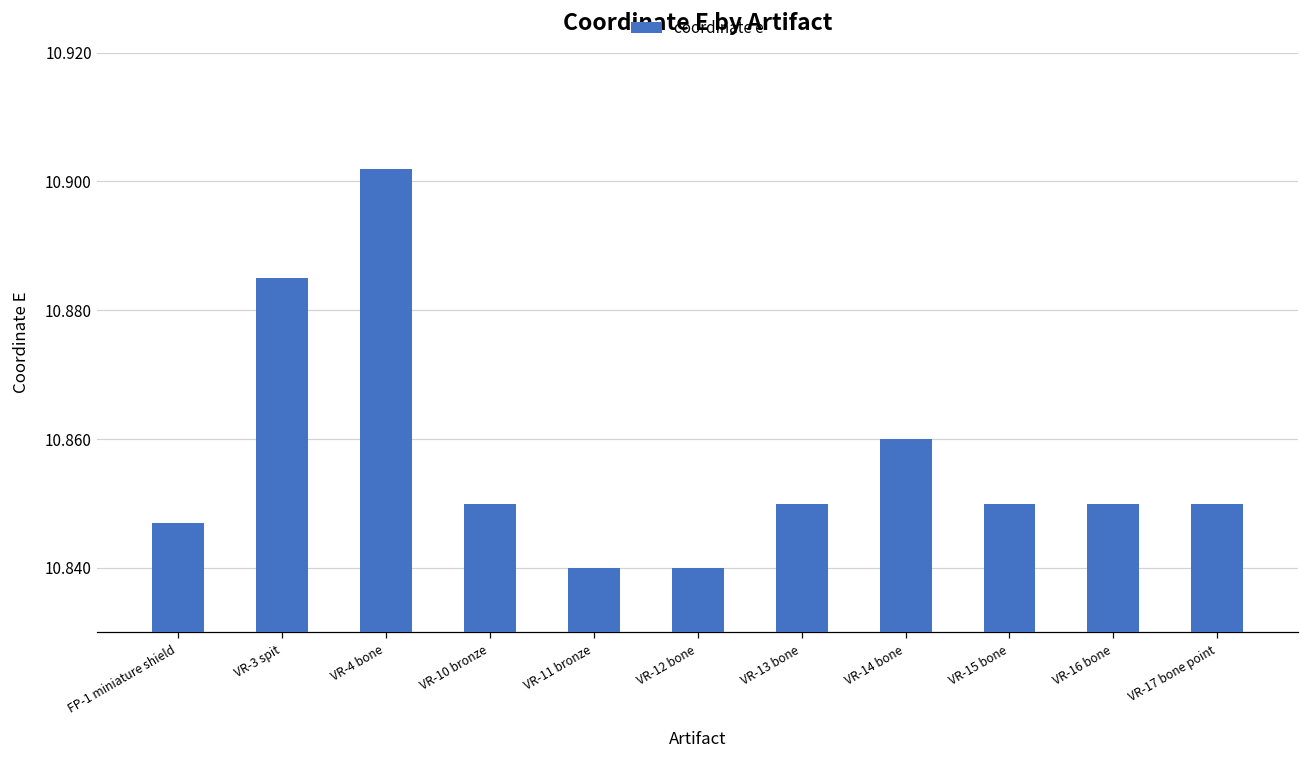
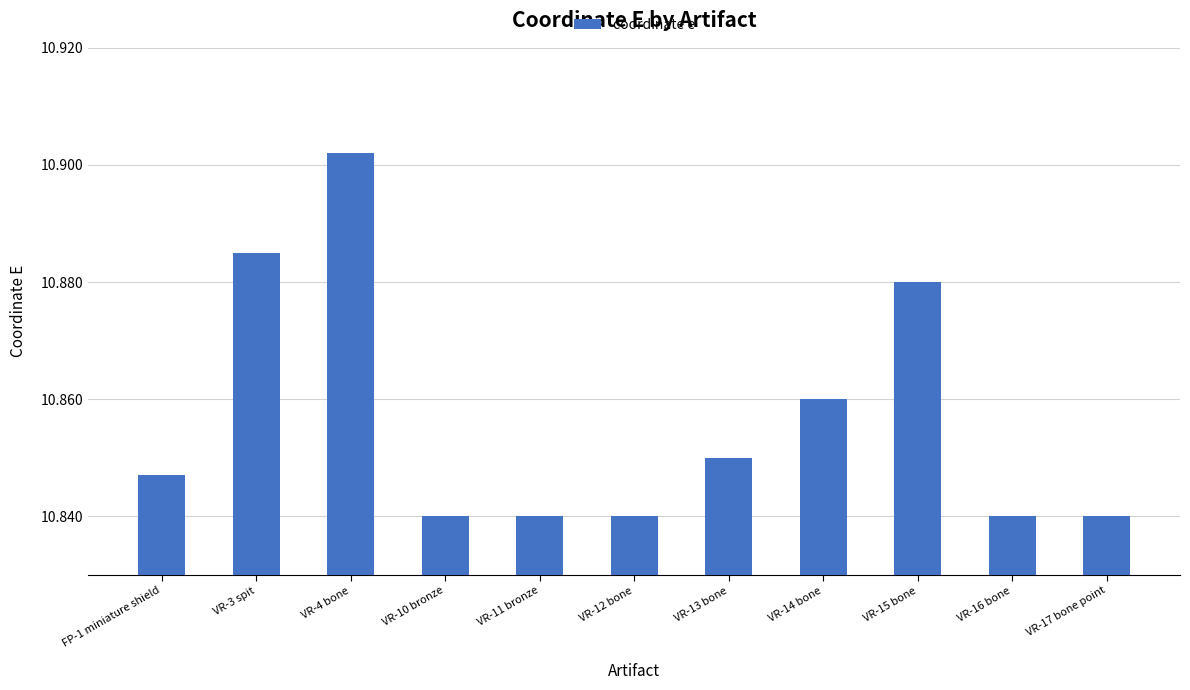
  {
    "FP-1 miniature shield": 10.847,
    "VR-3 spit": 10.885,
    "VR-4 bone": 10.902,
-   "VR-10 bronze": 10.85,
+   "VR-10 bronze": 10.84,
    "VR-11 bronze": 10.84,
    "VR-12 bone": 10.84,
    "VR-13 bone": 10.85,
    "VR-14 bone": 10.86,
-   "VR-15 bone": 10.85,
-   "VR-16 bone": 10.85,
-   "VR-17 bone point": 10.85
+   "VR-15 bone": 10.88,
+   "VR-16 bone": 10.84,
+   "VR-17 bone point": 10.84
  }
